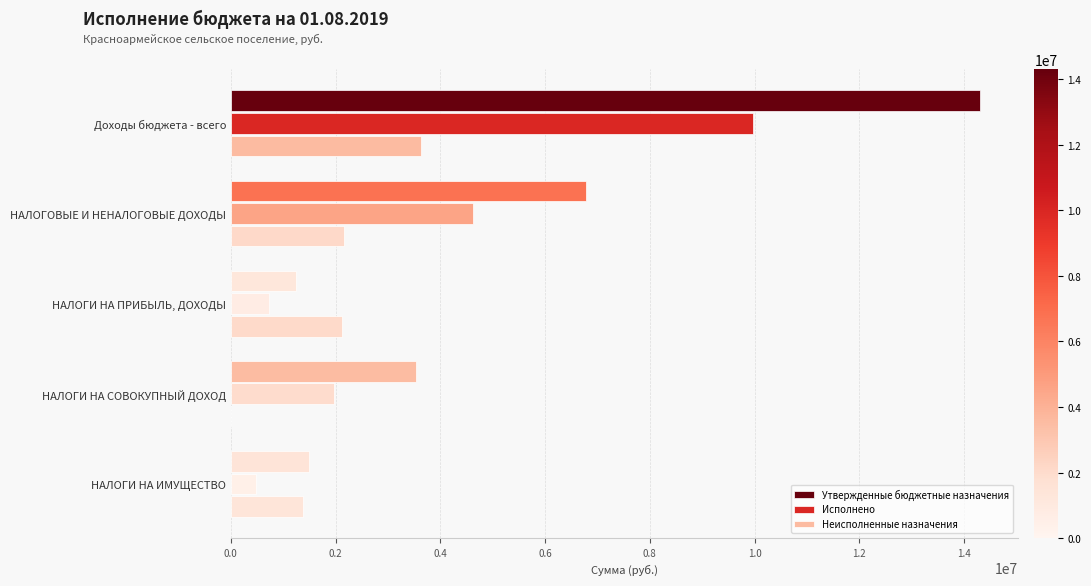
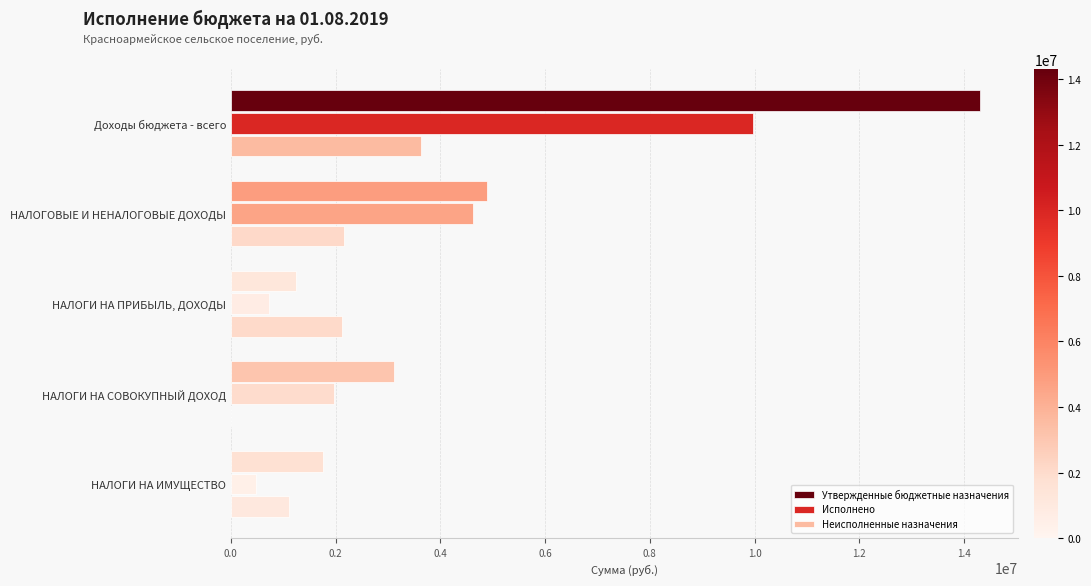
  {
    "Утвержденные бюджетные назначения": {
      "Доходы бюджета - всего": 14300000,
-     "НАЛОГОВЫЕ И НЕНАЛОГОВЫЕ ДОХОДЫ": 6800000,
+     "НАЛОГОВЫЕ И НЕНАЛОГОВЫЕ ДОХОДЫ": 4900000,
      "НАЛОГИ НА ПРИБЫЛЬ, ДОХОДЫ": 1300000,
-     "НАЛОГИ НА СОВОКУПНЫЙ ДОХОД": 3500000,
-     "НАЛОГИ НА ИМУЩЕСТВО": 1500000
+     "НАЛОГИ НА СОВОКУПНЫЙ ДОХОД": 3100000,
+     "НАЛОГИ НА ИМУЩЕСТВО": 1800000
    },
    "Исполнено": {
      "Доходы бюджета - всего": 10000000,
      "НАЛОГОВЫЕ И НЕНАЛОГОВЫЕ ДОХОДЫ": 4600000,
      "НАЛОГИ НА ПРИБЫЛЬ, ДОХОДЫ": 700000,
      "НАЛОГИ НА СОВОКУПНЫЙ ДОХОД": 2000000,
      "НАЛОГИ НА ИМУЩЕСТВО": 500000
    },
    "Неисполненные назначения": {
      "Доходы бюджета - всего": 3600000,
      "НАЛОГОВЫЕ И НЕНАЛОГОВЫЕ ДОХОДЫ": 2200000,
      "НАЛОГИ НА ПРИБЫЛЬ, ДОХОДЫ": 2100000,
      "НАЛОГИ НА СОВОКУПНЫЙ ДОХОД": 0,
-     "НАЛОГИ НА ИМУЩЕСТВО": 1400000
+     "НАЛОГИ НА ИМУЩЕСТВО": 1100000
    }
  }
